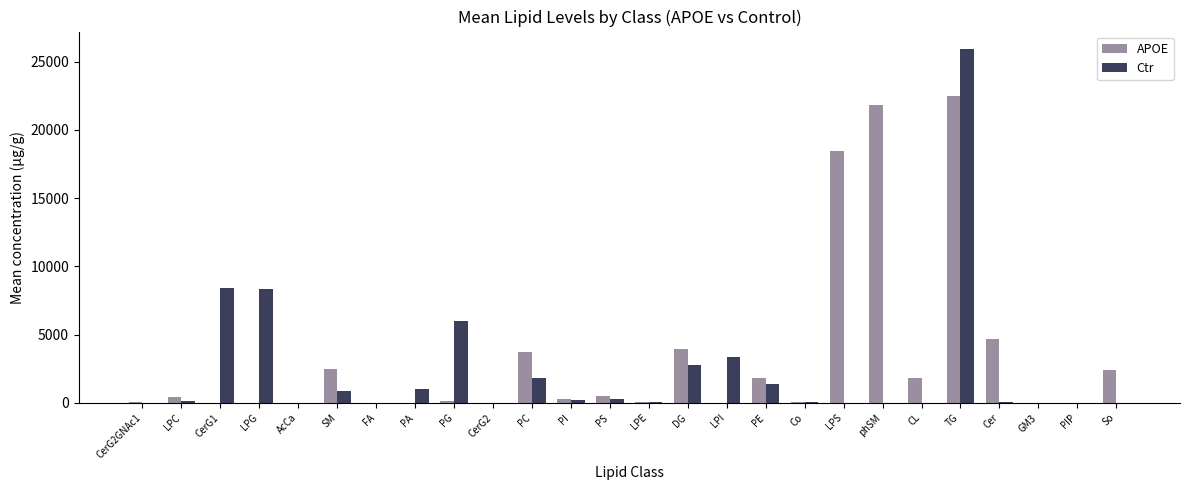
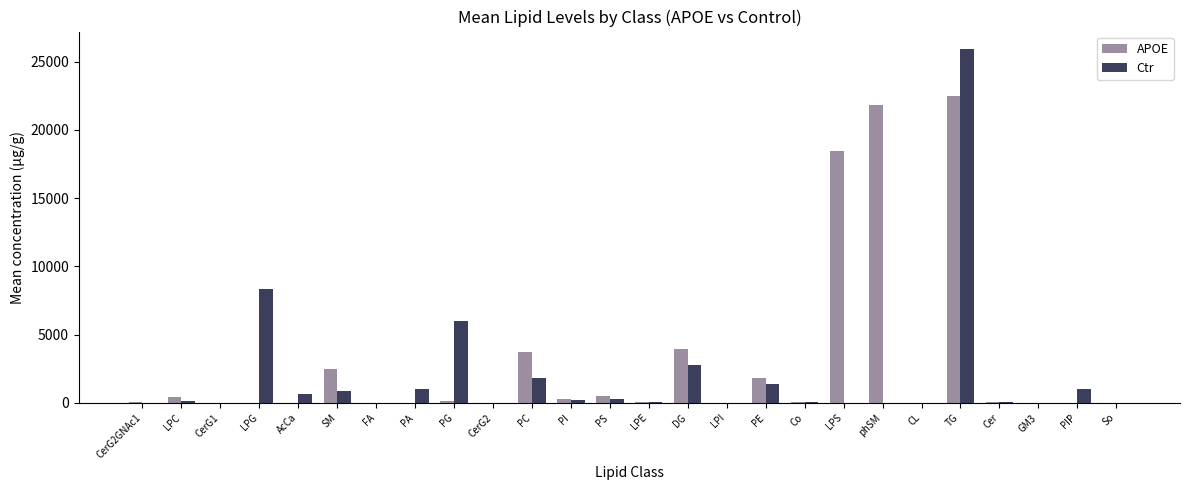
  {
    "APOE": {
      "LPC": 400,
      "SM": 2500,
      "PC": 3700,
      "PI": 300,
      "PS": 500,
      "DG": 3900,
      "PE": 1800,
      "LPS": 18400,
      "phSM": 21800,
-     "CL": 1800,
+     "CL": 0,
      "TG": 22500,
-     "Cer": 4700,
-     "So": 2400
+     "Cer": 0,
+     "So": 0
    },
    "Ctr": {
-     "CerG1": 8400,
+     "CerG1": 0,
      "LPG": 8400,
-     "AcCa": 0,
+     "AcCa": 600,
      "SM": 800,
      "PA": 1000,
      "PG": 6000,
      "PC": 1800,
      "PS": 300,
      "DG": 2700,
-     "LPI": 3300,
+     "LPI": 0,
      "PE": 1400,
      "TG": 25900,
-     "PIP": 0
+     "PIP": 1000
    }
  }
